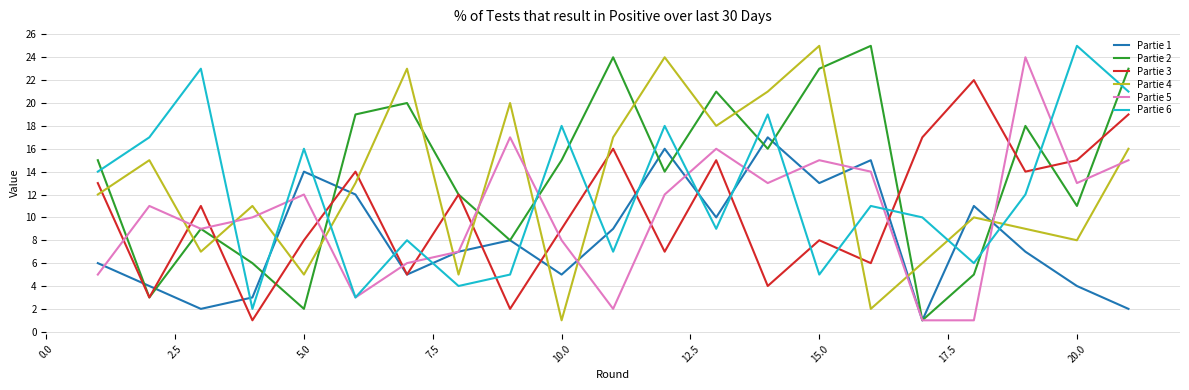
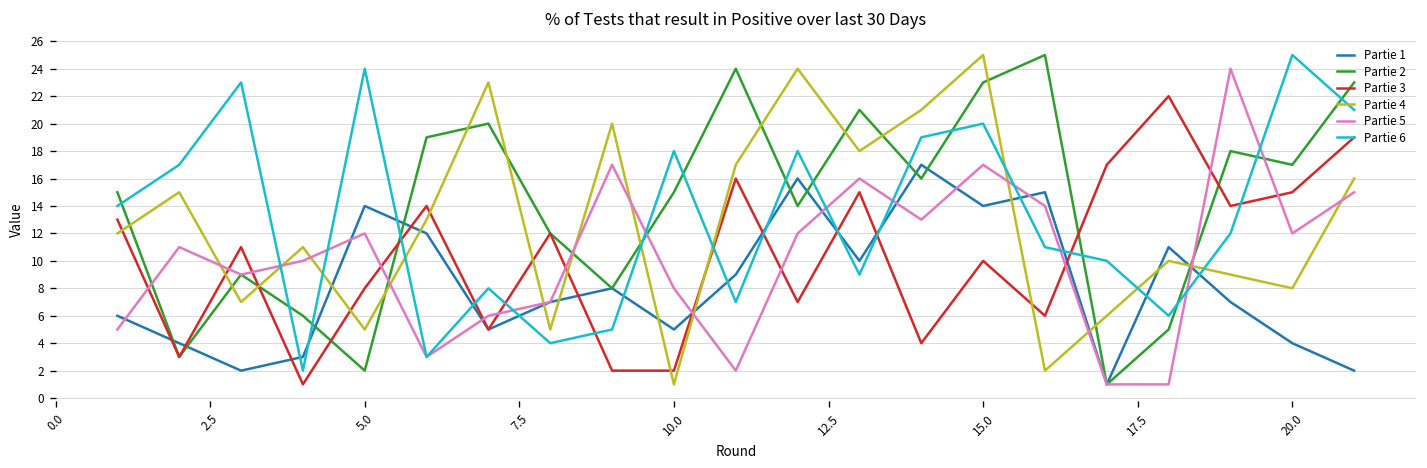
  {
    "Partie 1": {
      "5.0": 14,
      "10.0": 5,
-     "15.0": 13,
+     "15.0": 14,
      "20.0": 4
    },
    "Partie 2": {
      "5.0": 2,
      "10.0": 15,
      "15.0": 23,
-     "20.0": 11
+     "20.0": 17
    },
    "Partie 3": {
      "5.0": 8,
-     "10.0": 9,
-     "15.0": 8,
+     "10.0": 2,
+     "15.0": 10,
      "20.0": 15
    },
    "Partie 4": {
      "5.0": 5,
      "10.0": 1,
      "15.0": 25,
      "20.0": 8
    },
    "Partie 5": {
      "5.0": 12,
      "10.0": 8,
-     "15.0": 15,
-     "20.0": 13
+     "15.0": 17,
+     "20.0": 12
    },
    "Partie 6": {
-     "5.0": 16,
+     "5.0": 24,
      "10.0": 18,
-     "15.0": 5,
+     "15.0": 20,
      "20.0": 25
    }
  }
